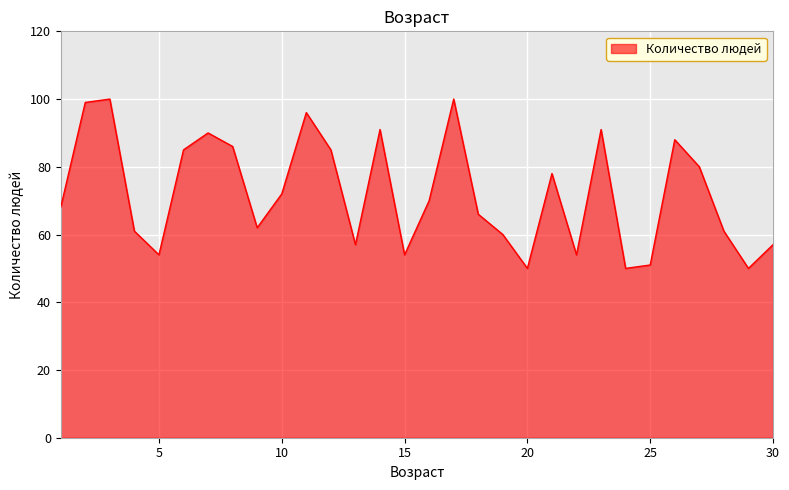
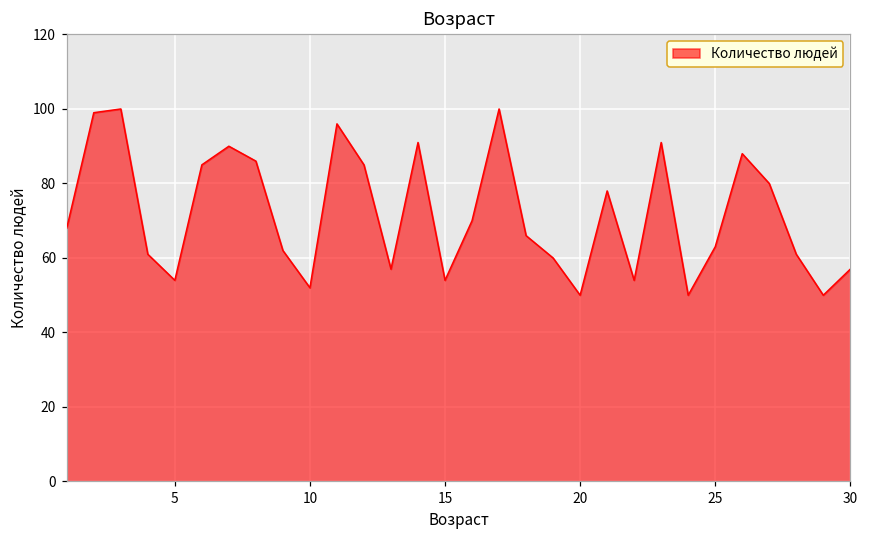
  {
    "5": 54,
-   "10": 72,
+   "10": 52,
    "15": 54,
    "20": 50,
-   "25": 51,
+   "25": 63,
    "30": 57
  }
